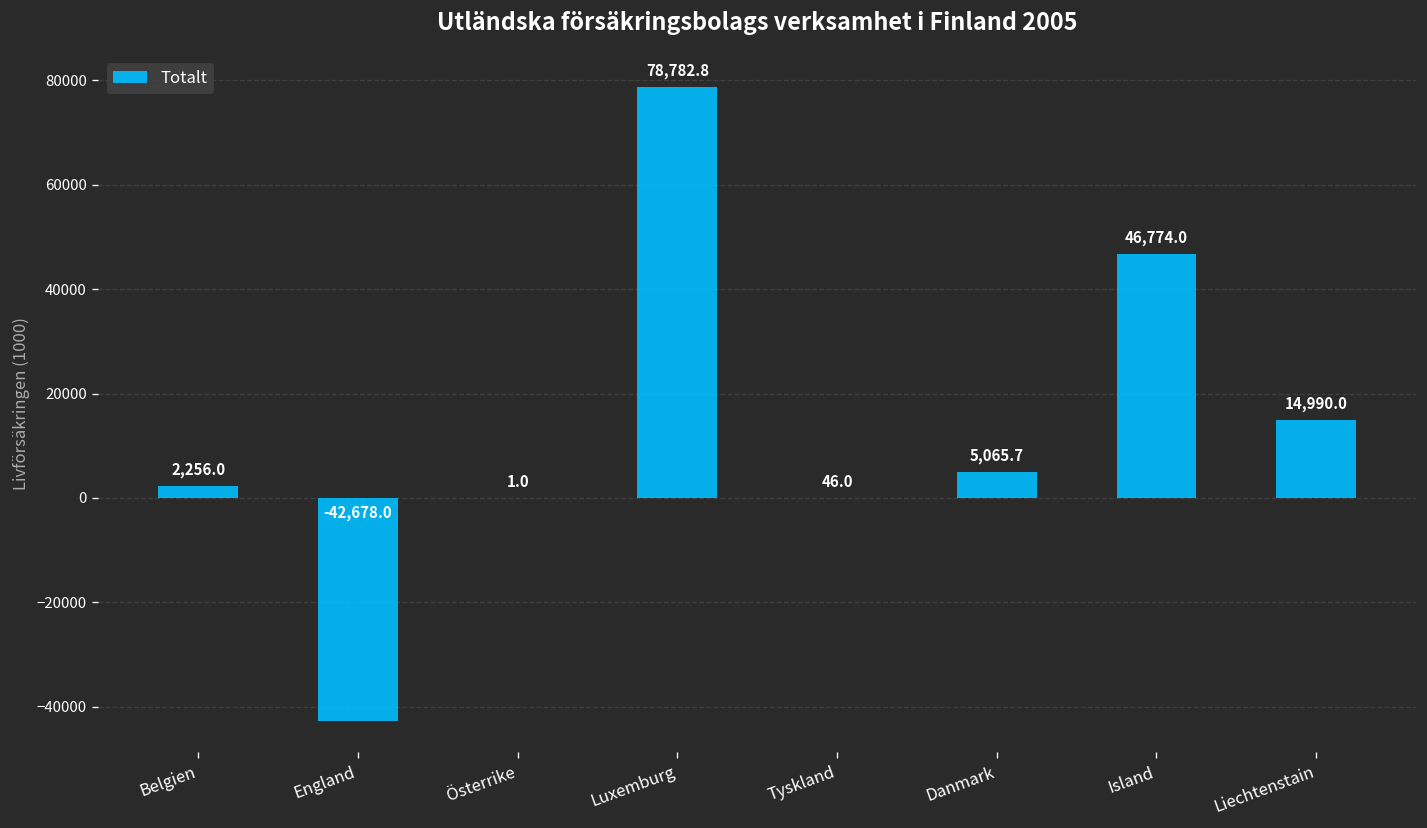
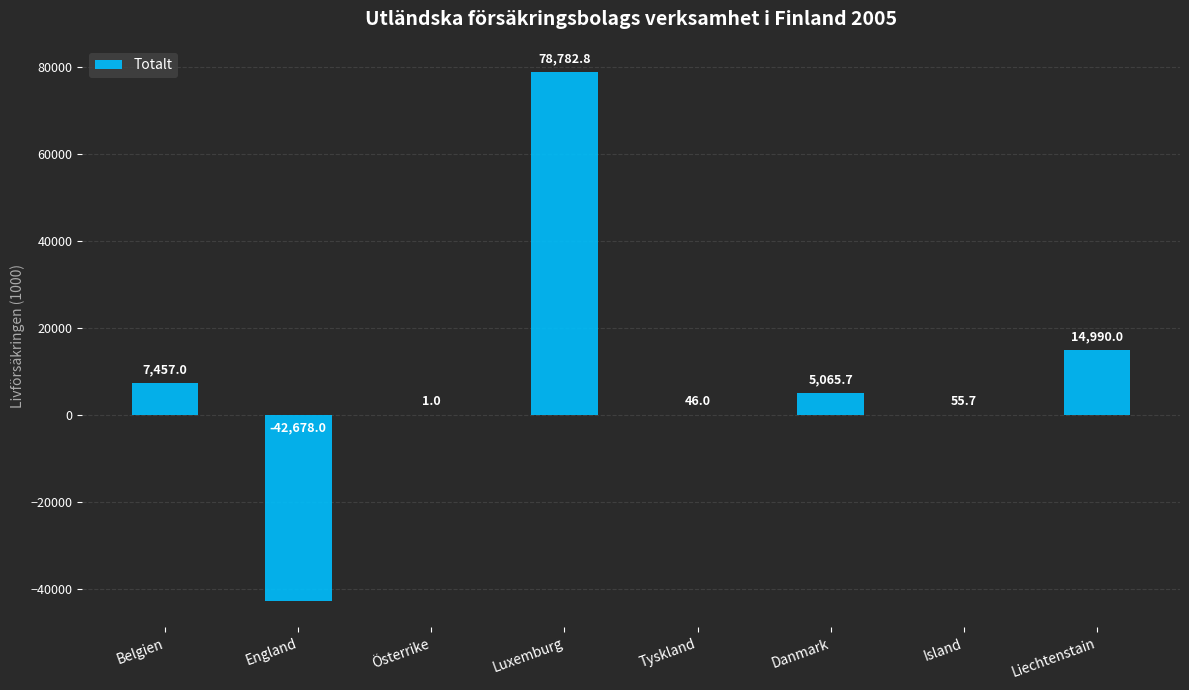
  {
-   "Belgien": "2,256.0",
+   "Belgien": "7,457.0",
    "England": "-42,678.0",
    "Österrike": "1.0",
    "Luxemburg": "78,782.8",
    "Tyskland": "46.0",
    "Danmark": "5,065.7",
-   "Island": "46,774.0",
+   "Island": "55.7",
    "Liechtenstain": "14,990.0"
  }
